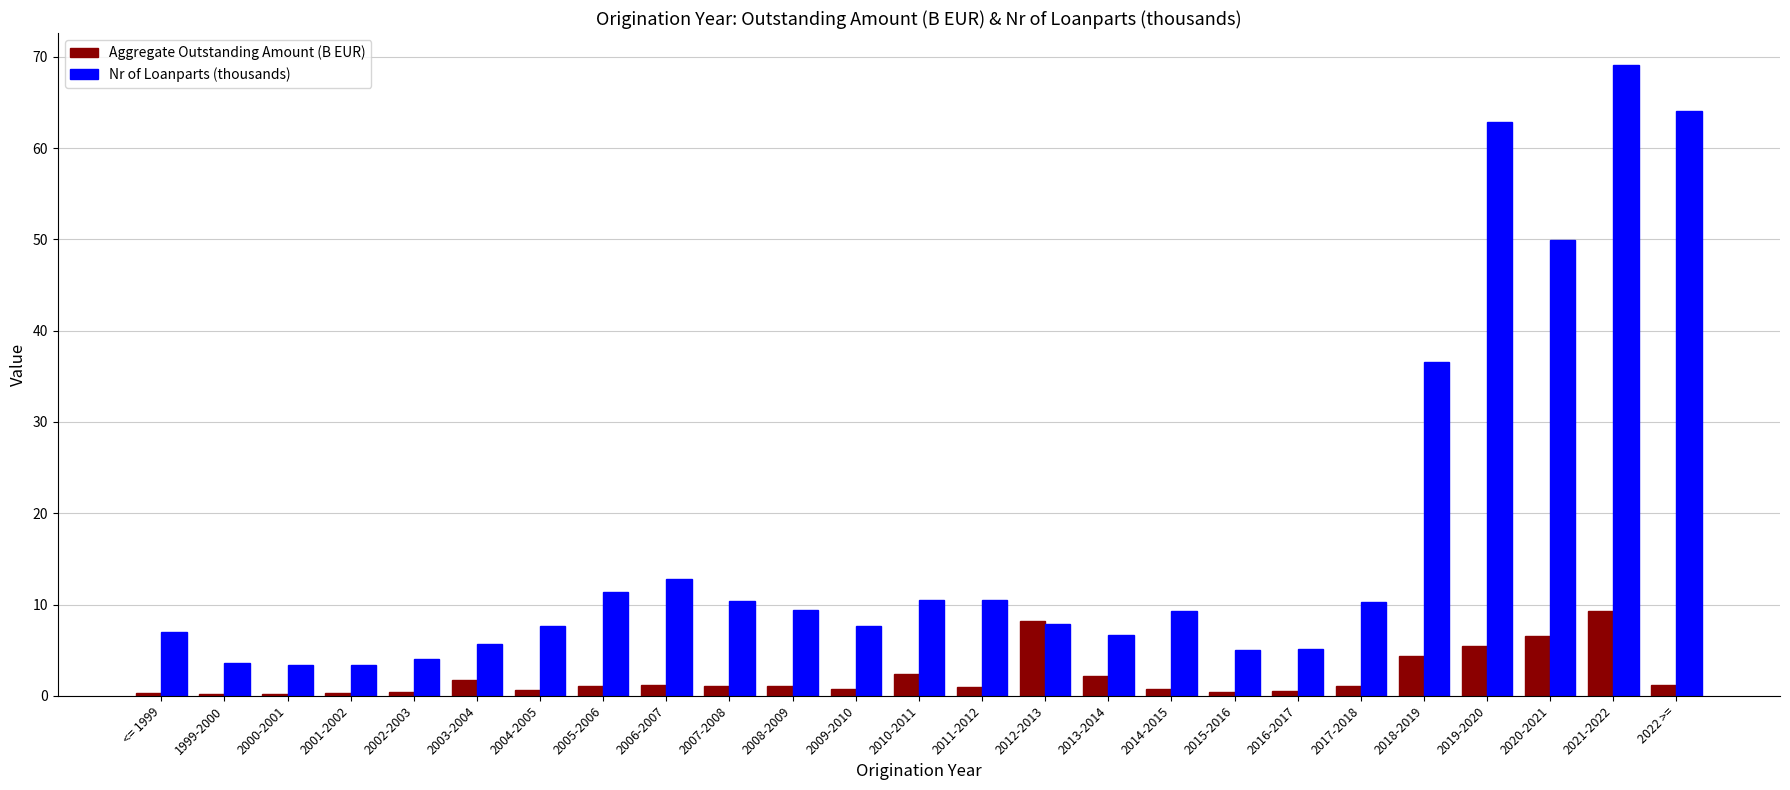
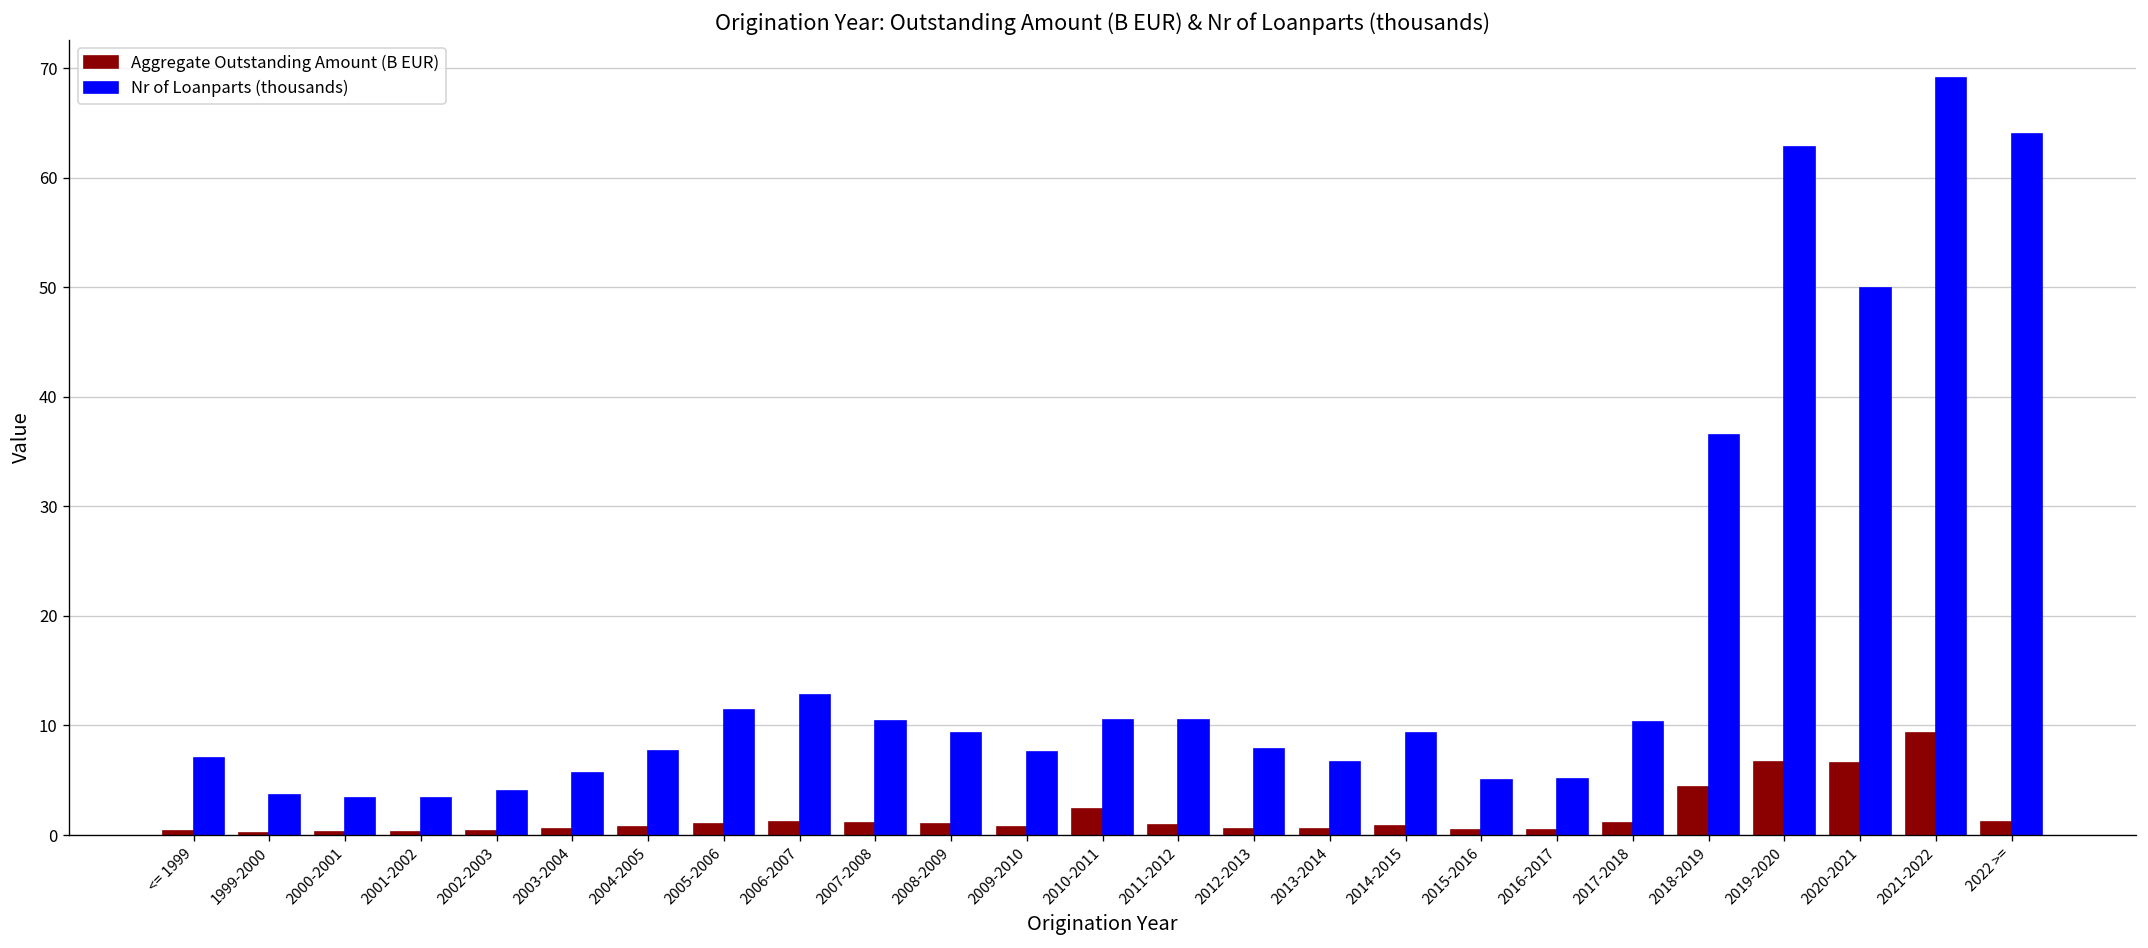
  {
    "Aggregate Outstanding Amount (B EUR)": {
      "<= 1999": 0,
      "2002-2003": 0,
-     "2003-2004": 2,
+     "2003-2004": 1,
      "2004-2005": 1,
      "2005-2006": 1,
      "2006-2007": 1,
      "2007-2008": 1,
      "2008-2009": 1,
      "2009-2010": 1,
      "2010-2011": 2,
      "2011-2012": 1,
-     "2012-2013": 8,
-     "2013-2014": 2,
+     "2012-2013": 1,
+     "2013-2014": 1,
      "2014-2015": 1,
      "2015-2016": 0,
      "2016-2017": 0,
      "2017-2018": 1,
      "2018-2019": 4,
-     "2019-2020": 6,
+     "2019-2020": 7,
      "2020-2021": 7,
      "2021-2022": 9,
      "2022 >=": 1
    },
    "Nr of Loanparts (thousands)": {
      "<= 1999": 7,
      "1999-2000": 4,
      "2000-2001": 3,
      "2001-2002": 3,
      "2002-2003": 4,
      "2003-2004": 6,
      "2004-2005": 8,
      "2005-2006": 11,
      "2006-2007": 13,
      "2007-2008": 10,
      "2008-2009": 9,
      "2009-2010": 8,
      "2010-2011": 10,
      "2011-2012": 10,
      "2012-2013": 8,
      "2013-2014": 7,
      "2014-2015": 9,
      "2015-2016": 5,
      "2016-2017": 5,
      "2017-2018": 10,
      "2018-2019": 37,
      "2019-2020": 63,
      "2020-2021": 50,
      "2021-2022": 69,
      "2022 >=": 64
    }
  }
